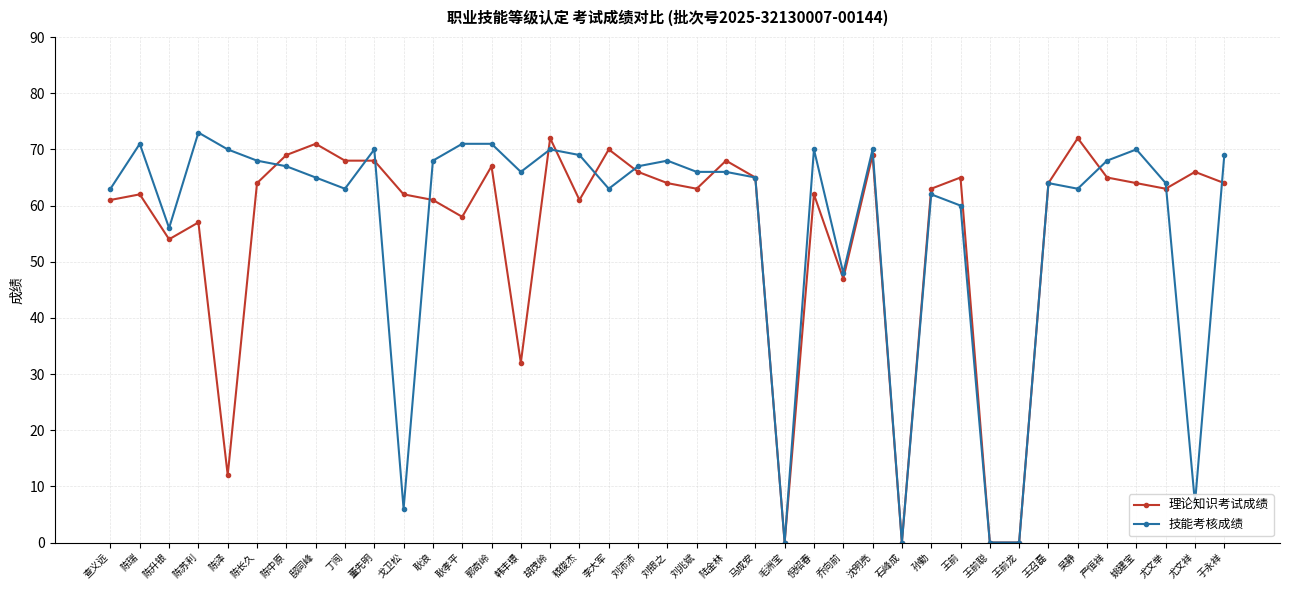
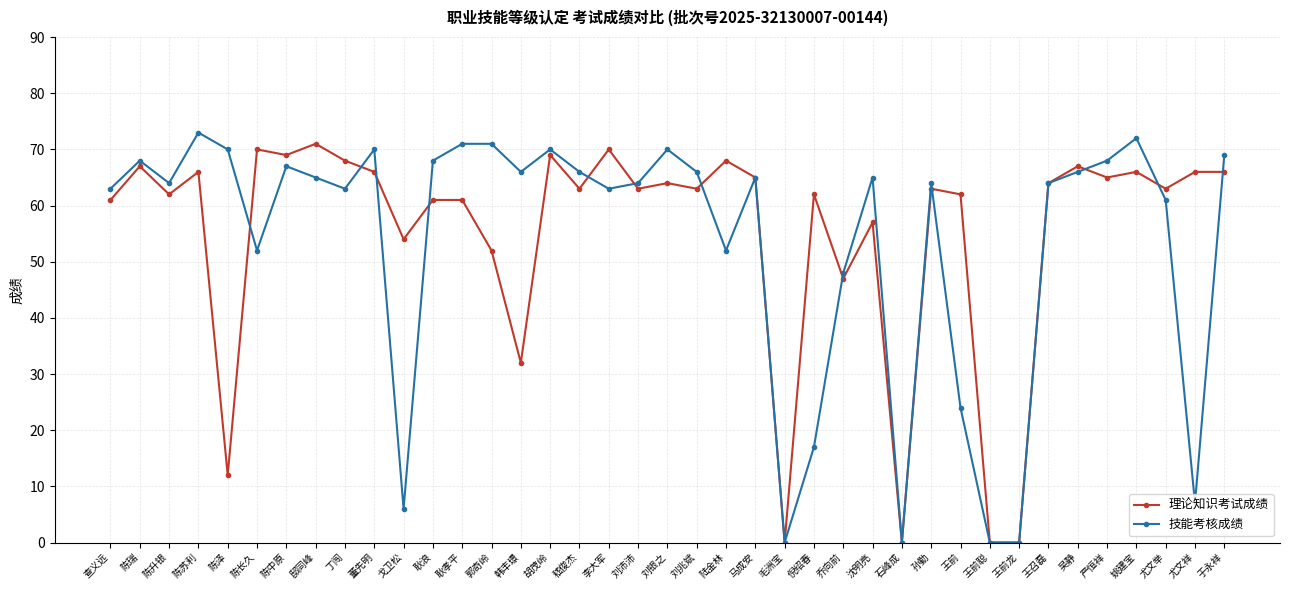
  {
    "理论知识考试成绩": {
      "查义远": 61,
-     "陈瑞": 62,
-     "陈升银": 54,
-     "陈苏利": 57,
+     "陈瑞": 67,
+     "陈升银": 62,
+     "陈苏利": 66,
      "陈泽": 12,
-     "陈长久": 64,
+     "陈长久": 70,
      "陈中原": 69,
      "邸同峰": 71,
      "丁闯": 68,
-     "董先明": 68,
-     "戈卫松": 62,
+     "董先明": 66,
+     "戈卫松": 54,
      "耿浪": 61,
-     "耿孝平": 58,
-     "郭奇岭": 67,
+     "耿孝平": 61,
+     "郭奇岭": 52,
      "韩丰璟": 32,
-     "胡茂岭": 72,
-     "嵇俊杰": 61,
+     "胡茂岭": 69,
+     "嵇俊杰": 63,
      "李大军": 70,
-     "刘沛沛": 66,
+     "刘沛沛": 63,
      "刘银之": 64,
      "刘兆斌": 63,
      "陆金林": 68,
      "倪绍春": 62,
      "乔向前": 47,
-     "沈明亮": 69,
+     "沈明亮": 57,
      "孙勤": 63,
-     "王前": 65,
-     "吴静": 72,
+     "王前": 62,
+     "吴静": 67,
      "严恒祥": 65,
-     "姚建宝": 64,
+     "姚建宝": 66,
      "尤文举": 63,
      "尤文祥": 66,
-     "于永祥": 64
+     "于永祥": 66
    },
    "技能考核成绩": {
      "查义远": 63,
-     "陈瑞": 71,
-     "陈升银": 56,
+     "陈瑞": 68,
+     "陈升银": 64,
      "陈苏利": 73,
      "陈泽": 70,
-     "陈长久": 68,
+     "陈长久": 52,
      "陈中原": 67,
      "邸同峰": 65,
      "丁闯": 63,
      "董先明": 70,
      "戈卫松": 6,
      "耿浪": 68,
      "耿孝平": 71,
      "郭奇岭": 71,
      "韩丰璟": 66,
      "胡茂岭": 70,
-     "嵇俊杰": 69,
+     "嵇俊杰": 66,
      "李大军": 63,
-     "刘沛沛": 67,
-     "刘银之": 68,
+     "刘沛沛": 64,
+     "刘银之": 70,
      "刘兆斌": 66,
-     "陆金林": 66,
-     "倪绍春": 70,
+     "陆金林": 52,
+     "倪绍春": 17,
      "乔向前": 48,
-     "沈明亮": 70,
-     "孙勤": 62,
-     "王前": 60,
-     "吴静": 63,
+     "沈明亮": 65,
+     "孙勤": 64,
+     "王前": 24,
+     "吴静": 66,
      "严恒祥": 68,
-     "姚建宝": 70,
-     "尤文举": 64,
+     "姚建宝": 72,
+     "尤文举": 61,
      "于永祥": 69
    }
  }
